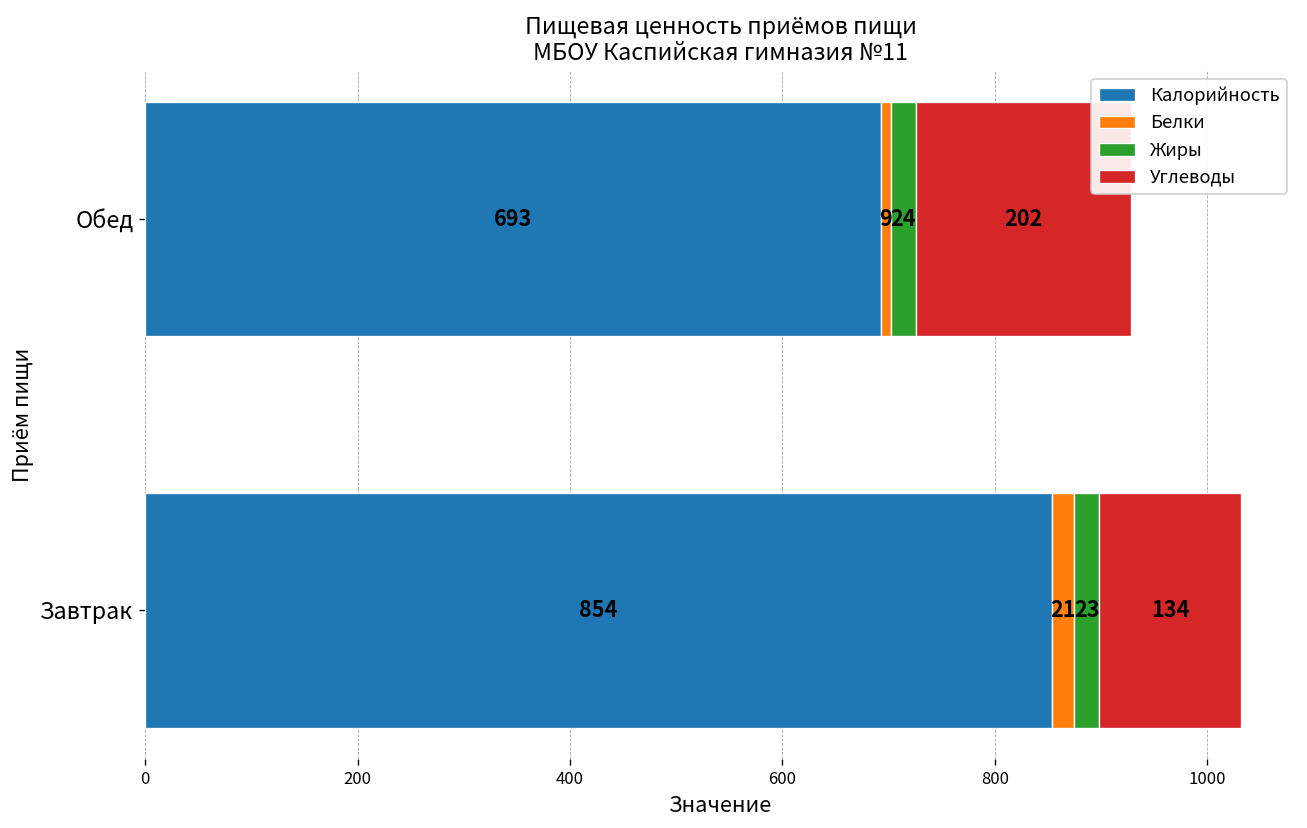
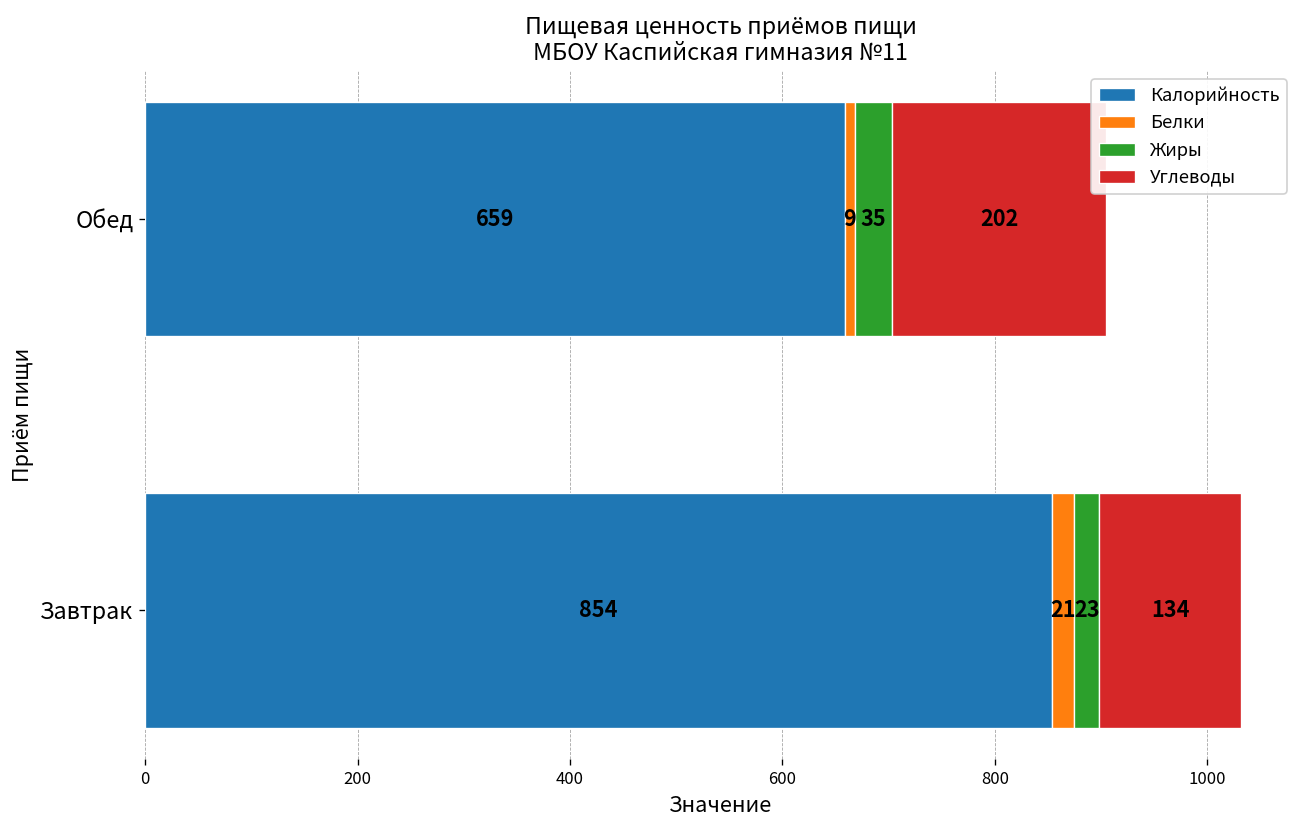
  {
    "Калорийность": {
-     "Обед": 693,
+     "Обед": 659,
      "Завтрак": 854
    },
    "Белки": {
      "Обед": 9,
      "Завтрак": 21
    },
    "Жиры": {
-     "Обед": 24,
+     "Обед": 35,
      "Завтрак": 23
    },
    "Углеводы": {
      "Обед": 202,
      "Завтрак": 134
    }
  }
